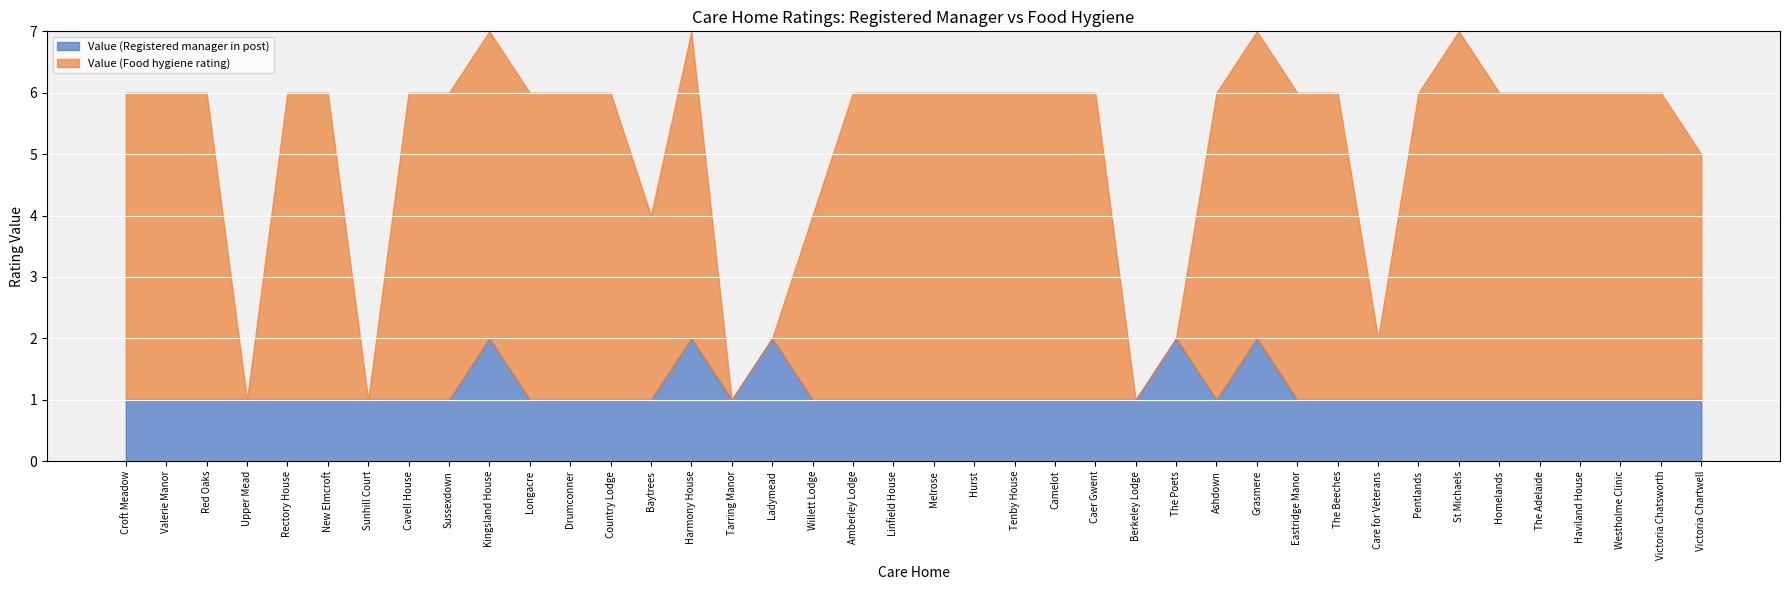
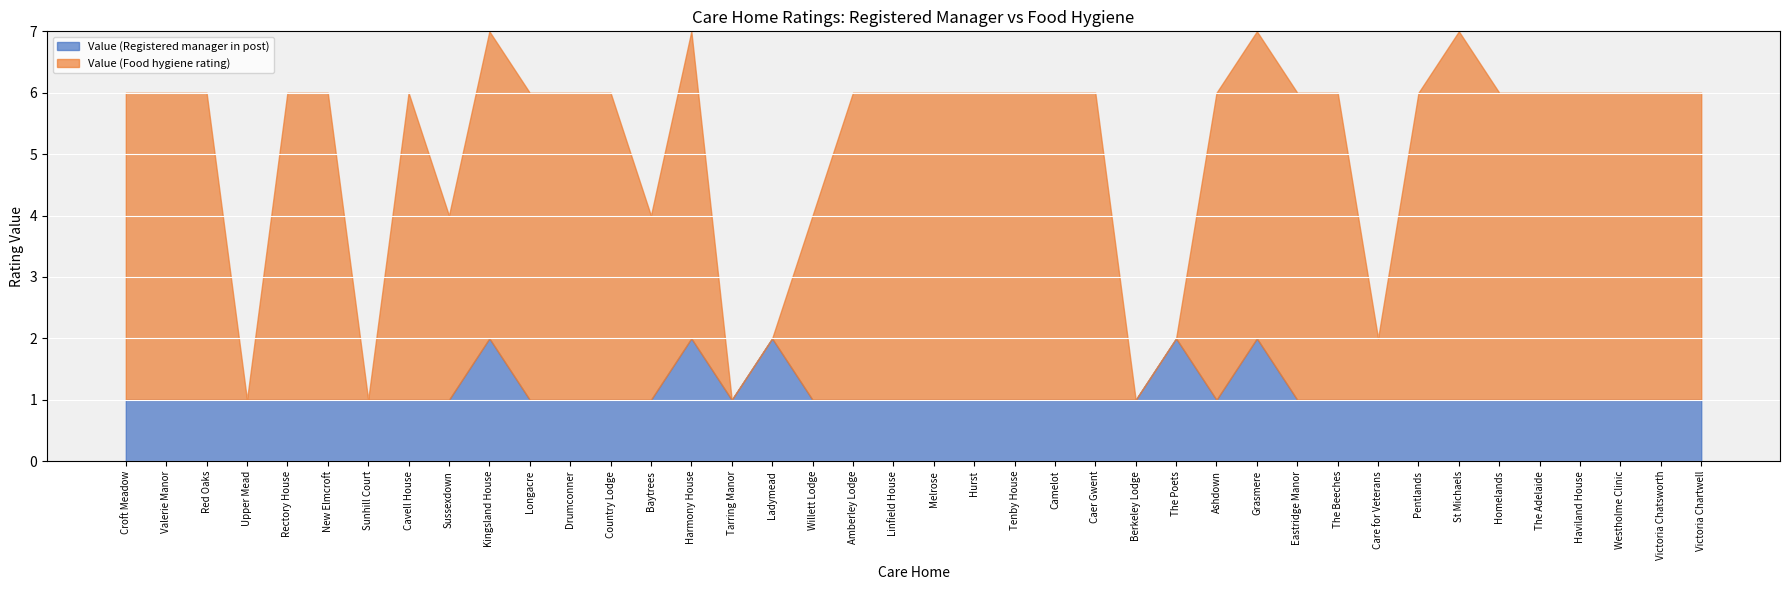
  {
    "Value (Registered manager in post)": {
      "Croft Meadow": 1,
      "Valerie Manor": 1,
      "Red Oaks": 1,
      "Rectory House": 1,
      "New Elmcroft": 1,
      "Cavell House": 1,
      "Sussexdown": 1,
      "Kingsland House": 2,
      "Longacre": 1,
      "Drumconner": 1,
      "Country Lodge": 1,
      "Baytrees": 1,
      "Harmony House": 2,
      "Willett Lodge": 1,
      "Amberley Lodge": 1,
      "Linfield House": 1,
      "Melrose": 1,
      "Hurst": 1,
      "Tenby House": 1,
      "Camelot": 1,
      "Caer Gwent": 1,
      "Ashdown": 1,
      "Grasmere": 2,
      "Eastridge Manor": 1,
      "The Beeches": 1,
      "Care for Veterans": 1,
      "Pentlands": 1,
      "St Michaels": 1,
      "Homelands": 1,
      "The Adelaide": 1,
      "Haviland House": 1,
      "Westholme Clinic": 1,
      "Victoria Chatsworth": 1,
      "Victoria Chartwell": 1
    },
    "Value (Food hygiene rating)": {
      "Croft Meadow": 5,
      "Valerie Manor": 5,
      "Red Oaks": 5,
      "Rectory House": 5,
      "New Elmcroft": 5,
      "Cavell House": 5,
-     "Sussexdown": 5,
+     "Sussexdown": 3,
      "Kingsland House": 5,
      "Longacre": 5,
      "Drumconner": 5,
      "Country Lodge": 5,
      "Baytrees": 3,
      "Harmony House": 5,
      "Willett Lodge": 3,
      "Amberley Lodge": 5,
      "Linfield House": 5,
      "Melrose": 5,
      "Hurst": 5,
      "Tenby House": 5,
      "Camelot": 5,
      "Caer Gwent": 5,
      "Ashdown": 5,
      "Grasmere": 5,
      "Eastridge Manor": 5,
      "The Beeches": 5,
      "Care for Veterans": 1,
      "Pentlands": 5,
      "St Michaels": 6,
      "Homelands": 5,
      "The Adelaide": 5,
      "Haviland House": 5,
      "Westholme Clinic": 5,
      "Victoria Chatsworth": 5,
-     "Victoria Chartwell": 4
+     "Victoria Chartwell": 5
    }
  }
